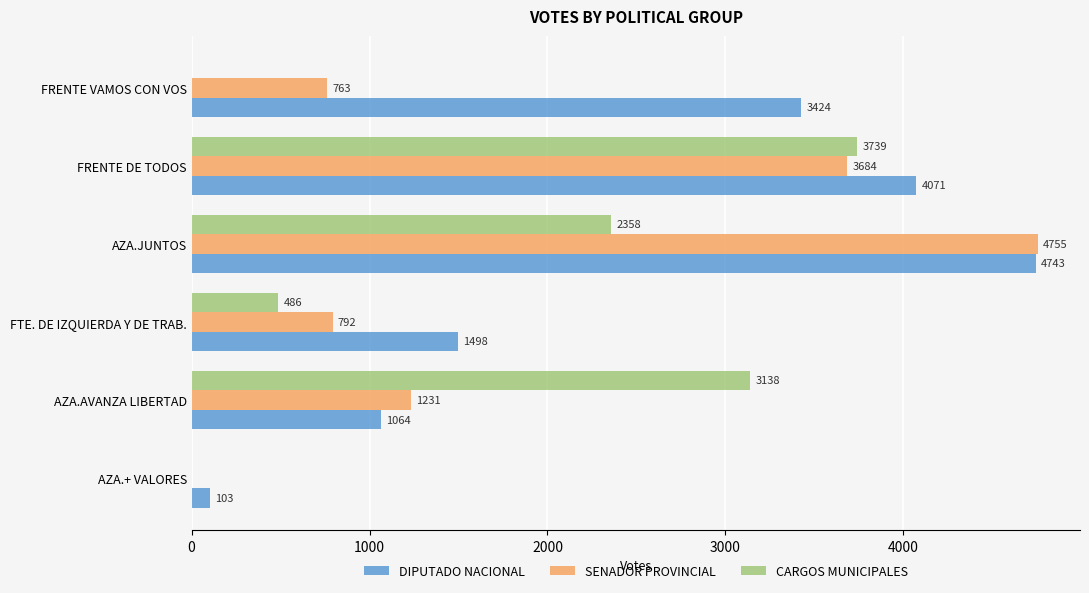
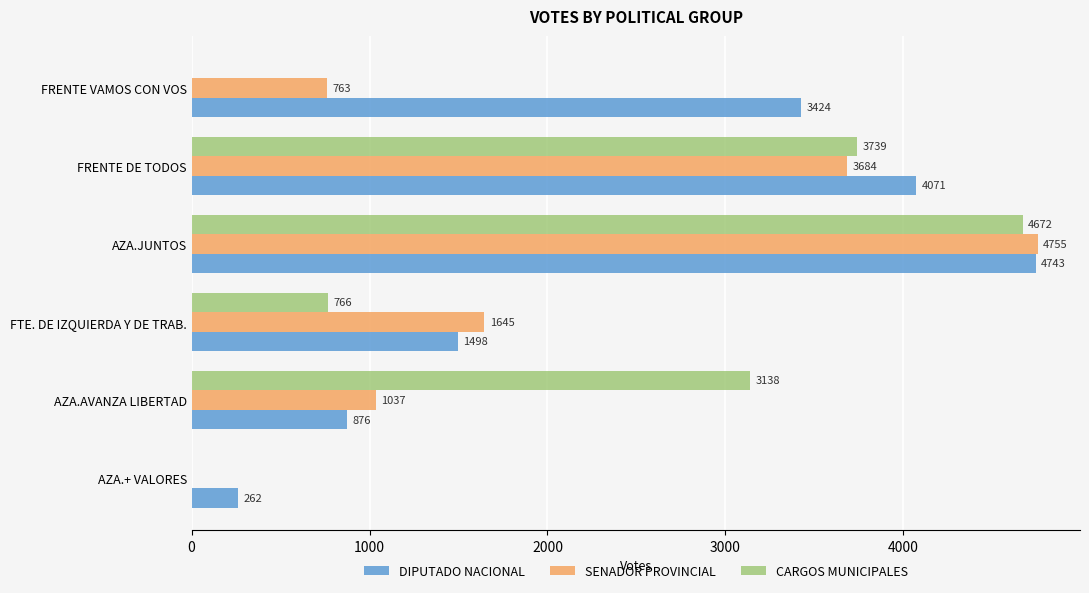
  {
    "DIPUTADO NACIONAL": {
      "FRENTE VAMOS CON VOS": 3424,
      "FRENTE DE TODOS": 4071,
      "AZA.JUNTOS": 4743,
      "FTE. DE IZQUIERDA Y DE TRAB.": 1498,
-     "AZA.AVANZA LIBERTAD": 1064,
-     "AZA.+ VALORES": 103
+     "AZA.AVANZA LIBERTAD": 876,
+     "AZA.+ VALORES": 262
    },
    "SENADOR PROVINCIAL": {
      "FRENTE VAMOS CON VOS": 763,
      "FRENTE DE TODOS": 3684,
      "AZA.JUNTOS": 4755,
-     "FTE. DE IZQUIERDA Y DE TRAB.": 792,
-     "AZA.AVANZA LIBERTAD": 1231
+     "FTE. DE IZQUIERDA Y DE TRAB.": 1645,
+     "AZA.AVANZA LIBERTAD": 1037
    },
    "CARGOS MUNICIPALES": {
      "FRENTE DE TODOS": 3739,
-     "AZA.JUNTOS": 2358,
-     "FTE. DE IZQUIERDA Y DE TRAB.": 486,
+     "AZA.JUNTOS": 4672,
+     "FTE. DE IZQUIERDA Y DE TRAB.": 766,
      "AZA.AVANZA LIBERTAD": 3138
    }
  }
